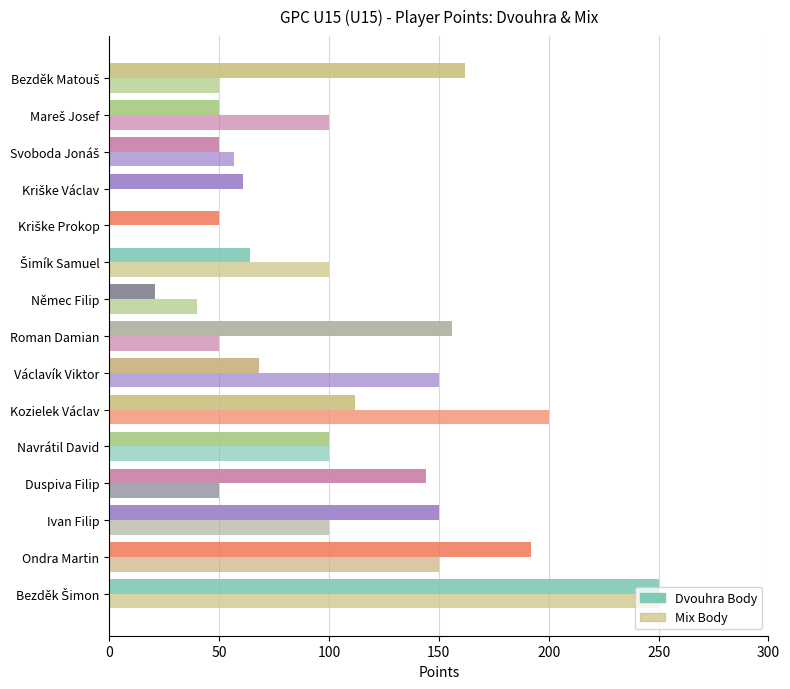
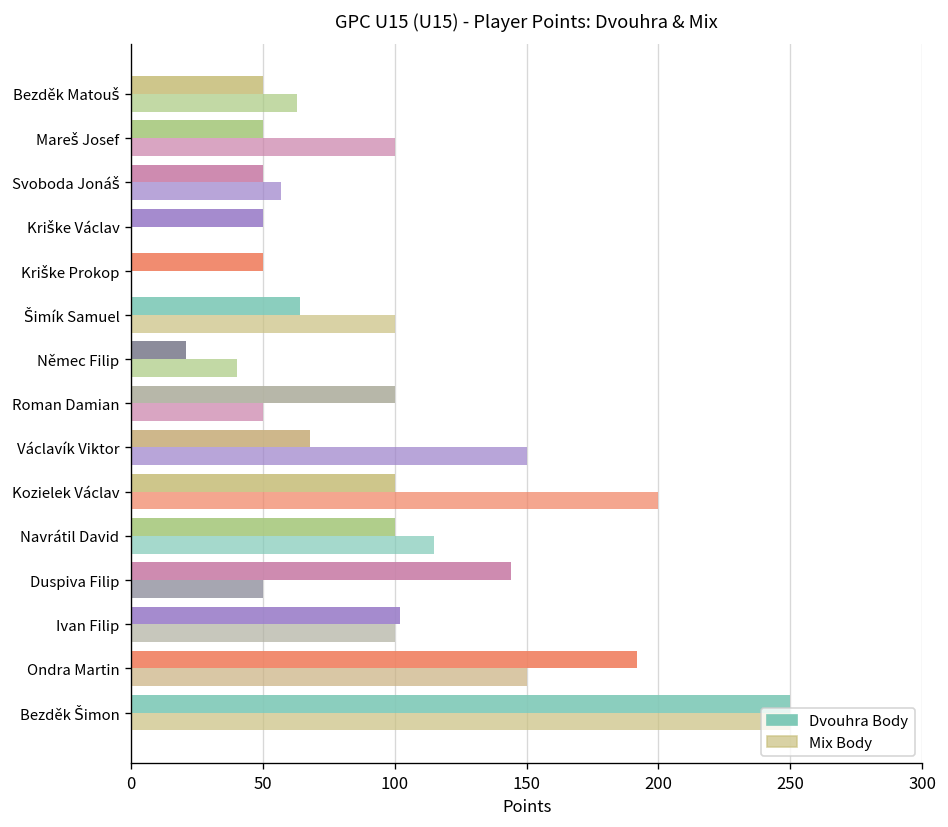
  {
    "Dvouhra Body": {
-     "Bezděk Matouš": 162,
+     "Bezděk Matouš": 50,
      "Mareš Josef": 50,
      "Svoboda Jonáš": 50,
-     "Kriške Václav": 61,
+     "Kriške Václav": 50,
      "Kriške Prokop": 50,
      "Šimík Samuel": 64,
      "Němec Filip": 21,
-     "Roman Damian": 156,
+     "Roman Damian": 100,
      "Václavík Viktor": 68,
-     "Kozielek Václav": 112,
+     "Kozielek Václav": 100,
      "Navrátil David": 100,
      "Duspiva Filip": 144,
-     "Ivan Filip": 150,
+     "Ivan Filip": 102,
      "Ondra Martin": 192,
      "Bezděk Šimon": 250
    },
    "Mix Body": {
-     "Bezděk Matouš": 50,
+     "Bezděk Matouš": 63,
      "Mareš Josef": 100,
      "Svoboda Jonáš": 57,
      "Kriške Václav": 0,
      "Kriške Prokop": 0,
      "Šimík Samuel": 100,
      "Němec Filip": 40,
      "Roman Damian": 50,
      "Václavík Viktor": 150,
      "Kozielek Václav": 200,
-     "Navrátil David": 100,
+     "Navrátil David": 115,
      "Duspiva Filip": 50,
      "Ivan Filip": 100,
      "Ondra Martin": 150
    }
  }
